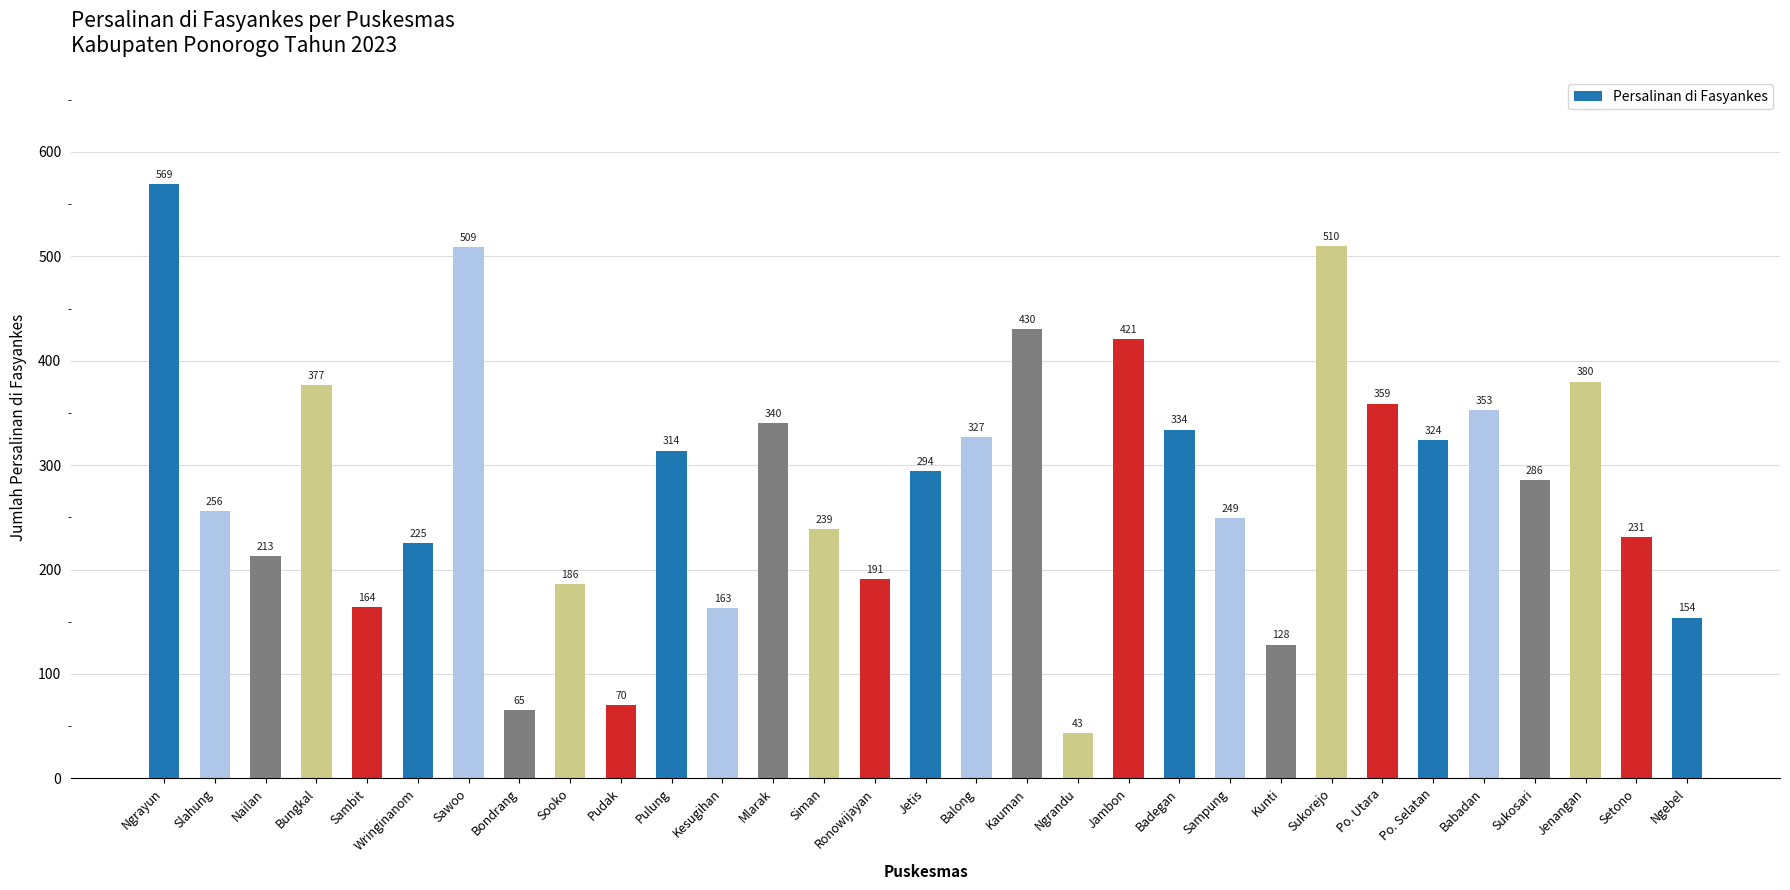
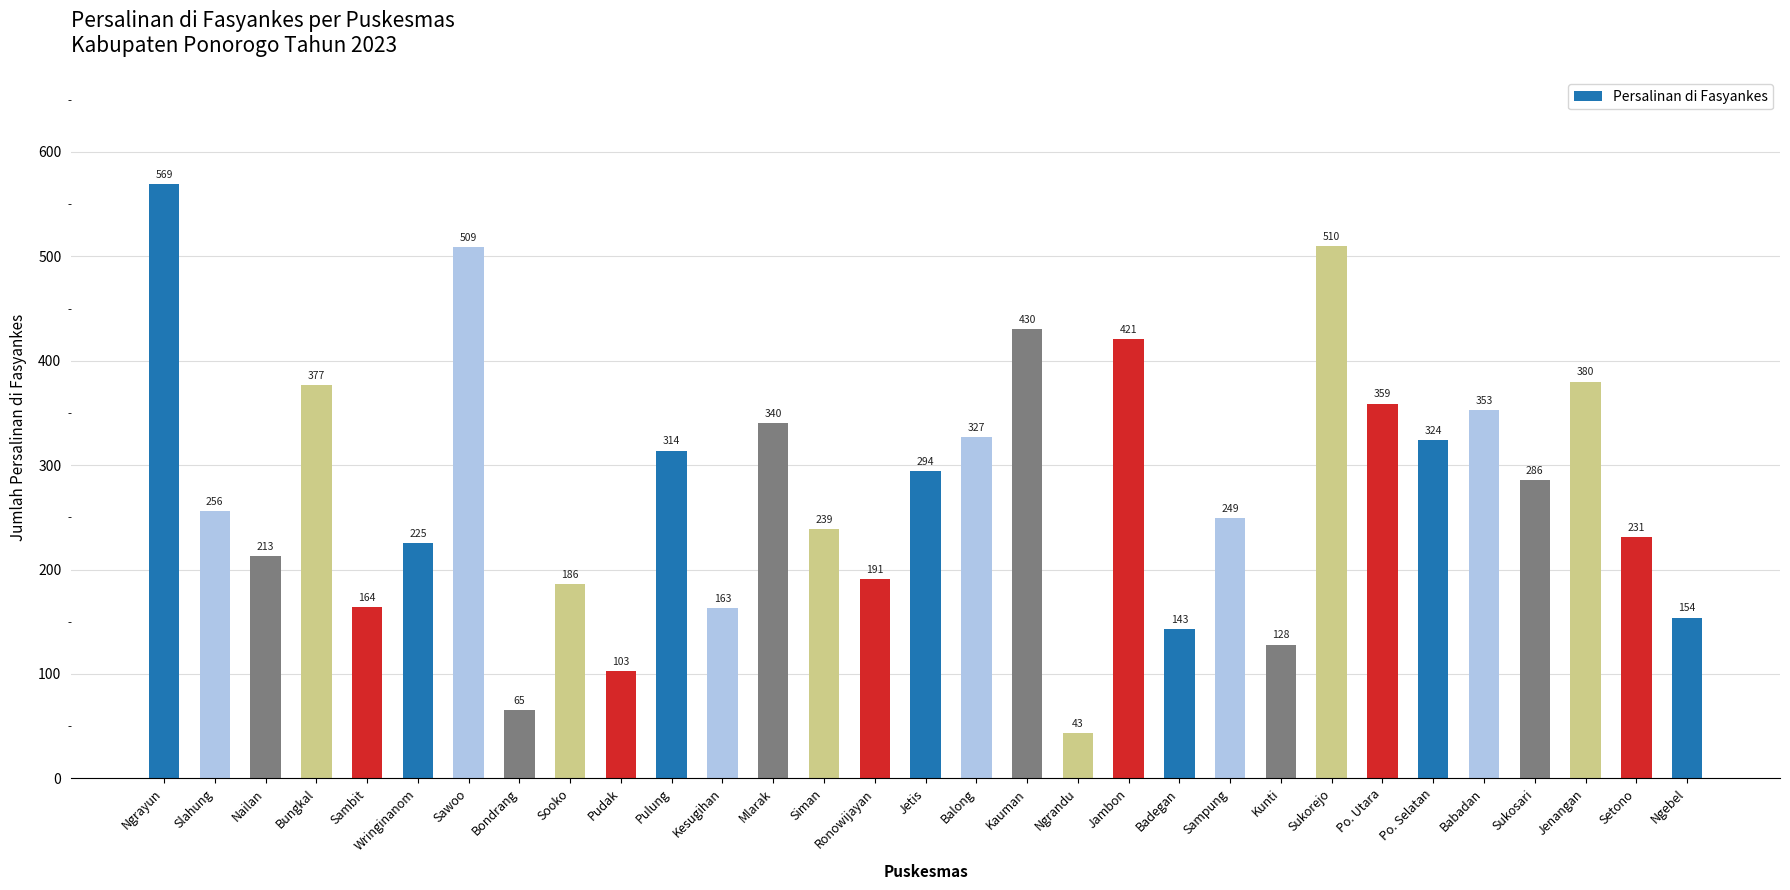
  {
    "Ngrayun": 569,
    "Slahung": 256,
    "Nailan": 213,
    "Bungkal": 377,
    "Sambit": 164,
    "Wringinanom": 225,
    "Sawoo": 509,
    "Bondrang": 65,
    "Sooko": 186,
-   "Pudak": 70,
+   "Pudak": 103,
    "Pulung": 314,
    "Kesugihan": 163,
    "Mlarak": 340,
    "Siman": 239,
    "Ronowijayan": 191,
    "Jetis": 294,
    "Balong": 327,
    "Kauman": 430,
    "Ngrandu": 43,
    "Jambon": 421,
-   "Badegan": 334,
+   "Badegan": 143,
    "Sampung": 249,
    "Kunti": 128,
    "Sukorejo": 510,
    "Po. Utara": 359,
    "Po. Selatan": 324,
    "Babadan": 353,
    "Sukosari": 286,
    "Jenangan": 380,
    "Setono": 231,
    "Ngebel": 154
  }
